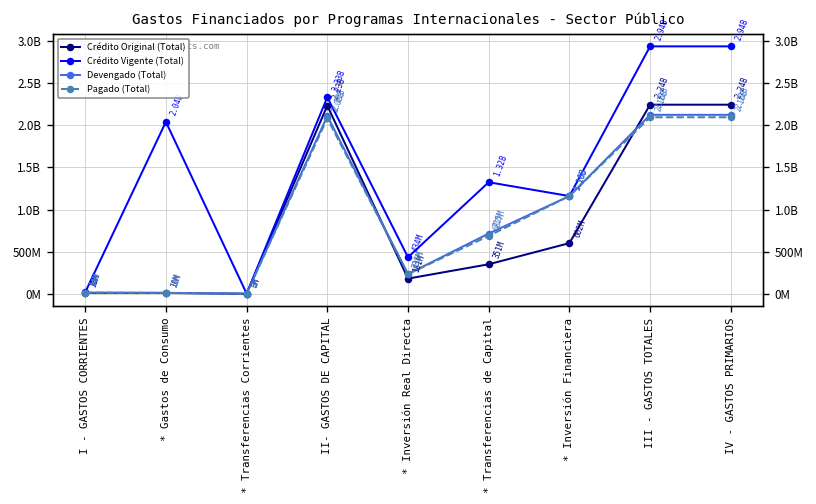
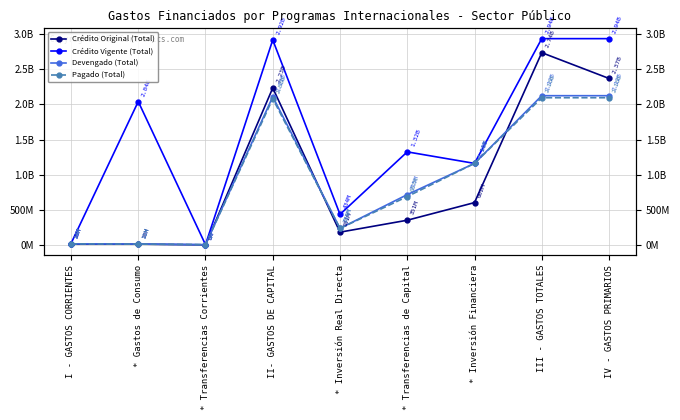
  {
    "Crédito Original (Total)": {
      "* Transferencias de Capital": "351M",
      "* Inversión Financiera": "602M",
-     "III - GASTOS TOTALES": "2.24B",
-     "IV - GASTOS PRIMARIOS": "2.24B"
+     "III - GASTOS TOTALES": "2.74B",
+     "IV - GASTOS PRIMARIOS": "2.37B"
    },
    "Crédito Vigente (Total)": {
-     "II- GASTOS DE CAPITAL": "2.33B",
+     "II- GASTOS DE CAPITAL": "2.92B",
      "* Inversión Real Directa": "434M",
      "* Transferencias de Capital": "1.32B",
      "IV - GASTOS PRIMARIOS": "2.94B"
    }
  }
